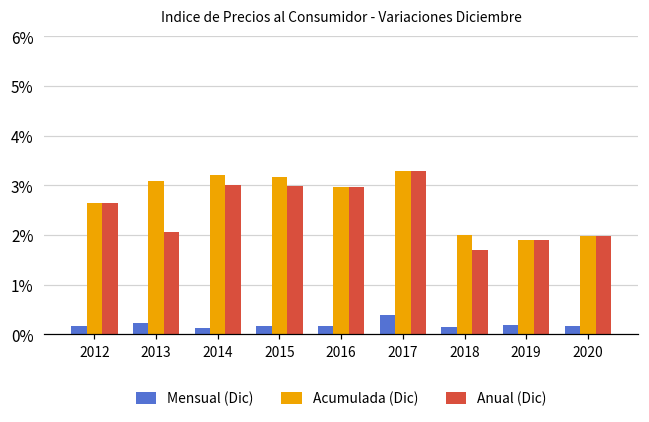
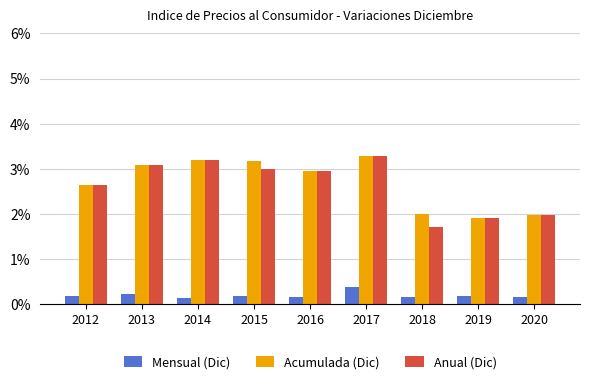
  {
    "Mensual (Dic)": {
      "2012": "0.2%",
      "2013": "0.2%",
      "2014": "0.1%",
      "2015": "0.2%",
      "2016": "0.2%",
      "2017": "0.4%",
      "2018": "0.2%",
      "2019": "0.2%",
      "2020": "0.2%"
    },
    "Acumulada (Dic)": {
      "2012": "2.7%",
      "2013": "3.1%",
      "2014": "3.2%",
      "2015": "3.2%",
      "2016": "3.0%",
      "2017": "3.3%",
      "2018": "2.0%",
      "2019": "1.9%",
      "2020": "2.0%"
    },
    "Anual (Dic)": {
      "2012": "2.7%",
-     "2013": "2.1%",
-     "2014": "3.0%",
+     "2013": "3.1%",
+     "2014": "3.2%",
      "2015": "3.0%",
      "2016": "3.0%",
      "2017": "3.3%",
      "2018": "1.7%",
      "2019": "1.9%",
      "2020": "2.0%"
    }
  }
